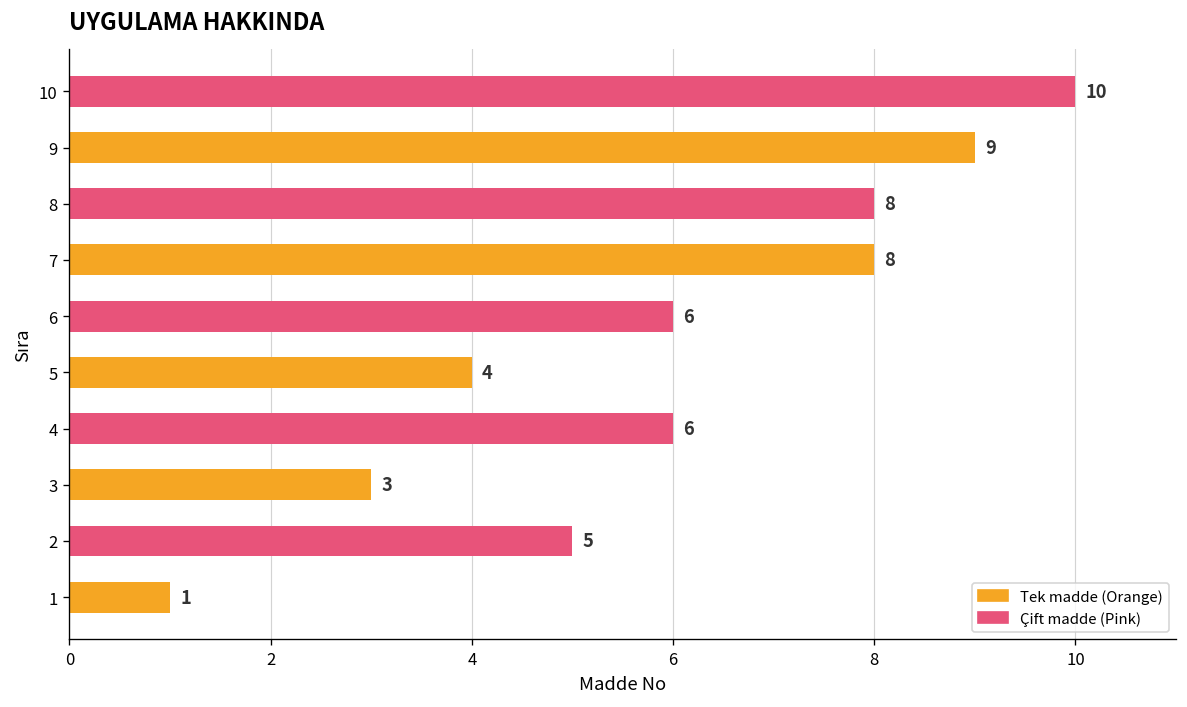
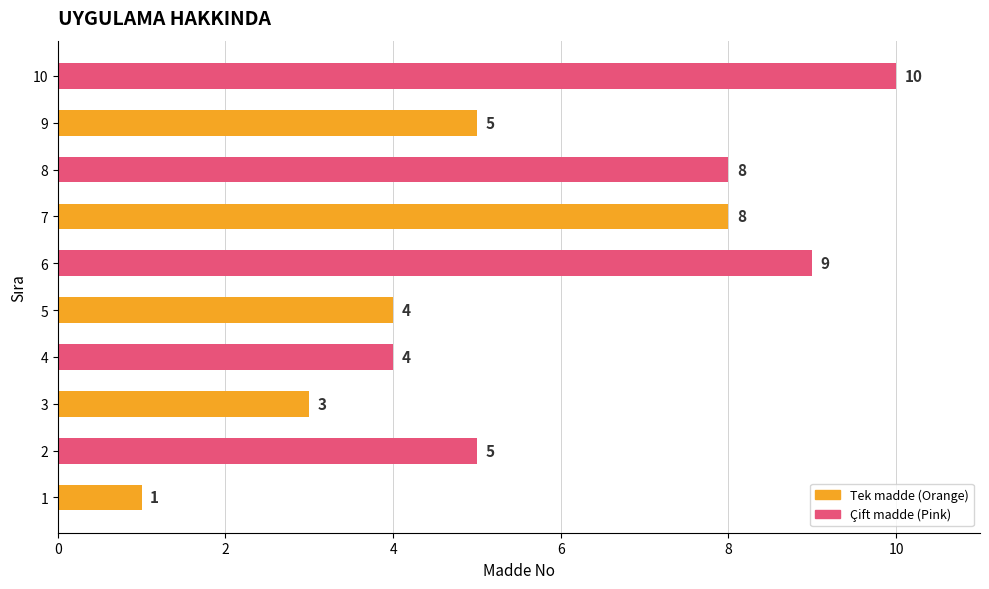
  {
    "10": 10,
-   "9": 9,
+   "9": 5,
    "8": 8,
    "7": 8,
-   "6": 6,
+   "6": 9,
    "5": 4,
-   "4": 6,
+   "4": 4,
    "3": 3,
    "2": 5,
    "1": 1
  }
